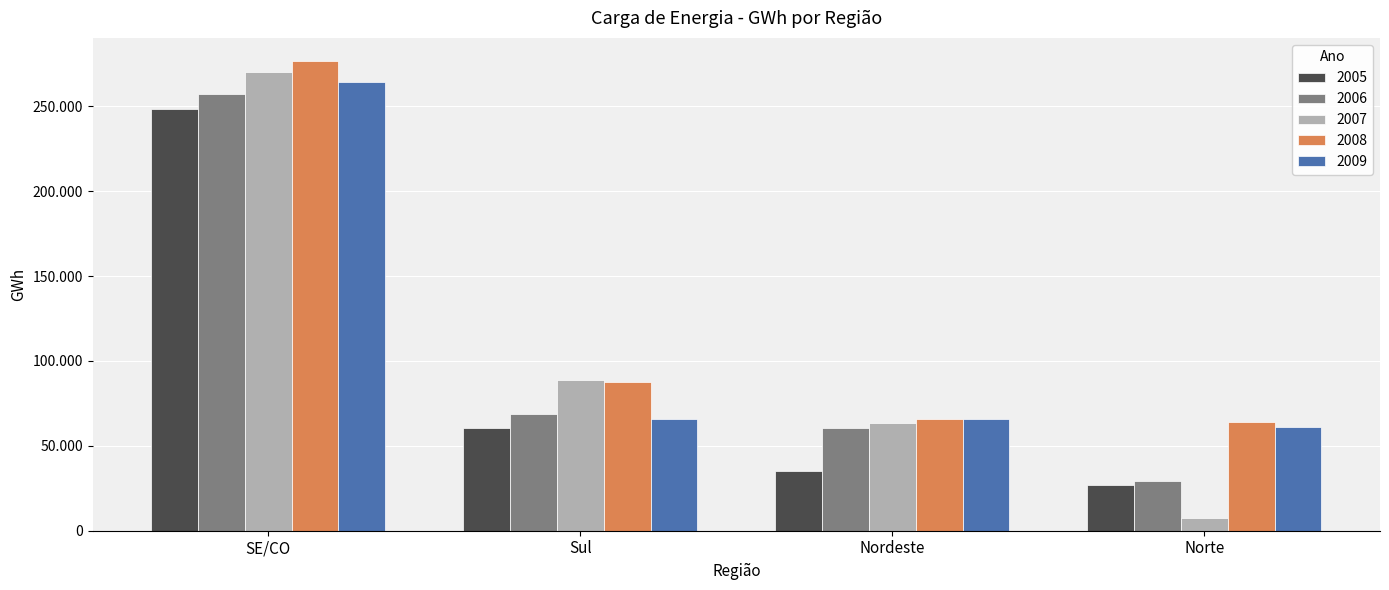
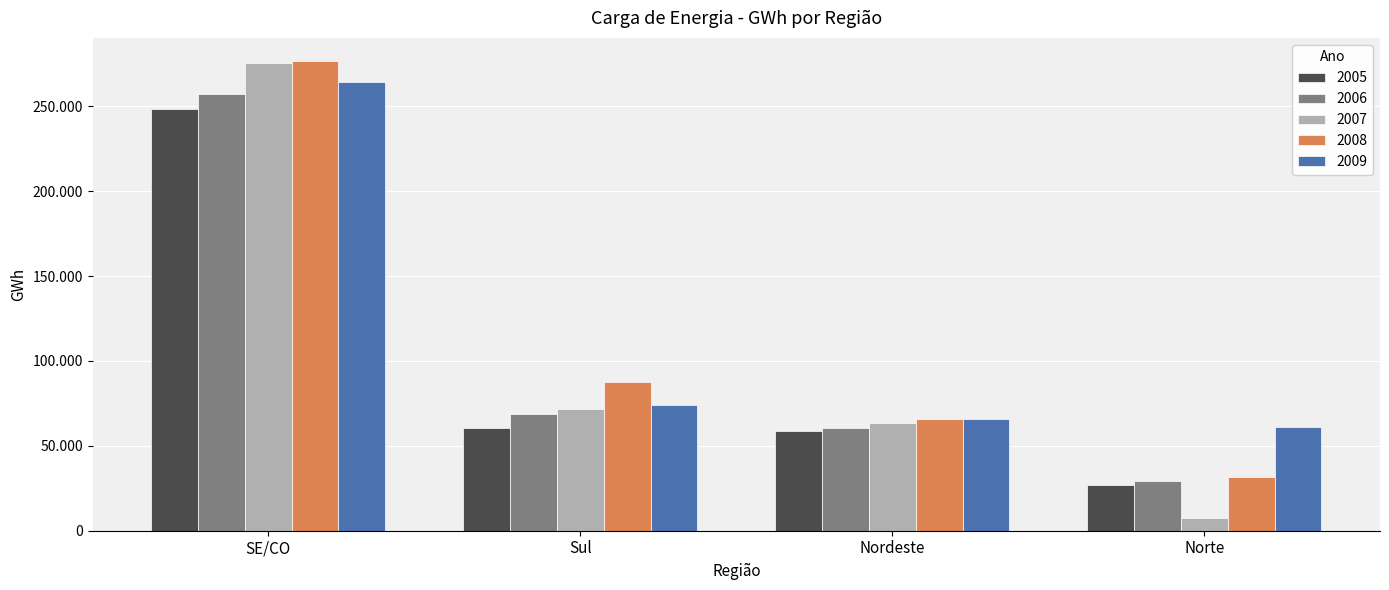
  {
    "2005": {
      "SE/CO": 248,
      "Sul": 61,
-     "Nordeste": 35,
+     "Nordeste": 59,
      "Norte": 27
    },
    "2006": {
      "SE/CO": 257,
      "Sul": 69,
      "Nordeste": 61,
      "Norte": 29
    },
    "2007": {
-     "SE/CO": 270,
-     "Sul": 89,
+     "SE/CO": 276,
+     "Sul": 72,
      "Nordeste": 63,
      "Norte": 7
    },
    "2008": {
      "SE/CO": 276,
      "Sul": 88,
      "Nordeste": 66,
-     "Norte": 64
+     "Norte": 32
    },
    "2009": {
      "SE/CO": 264,
-     "Sul": 66,
+     "Sul": 74,
      "Nordeste": 66,
      "Norte": 61
    }
  }
